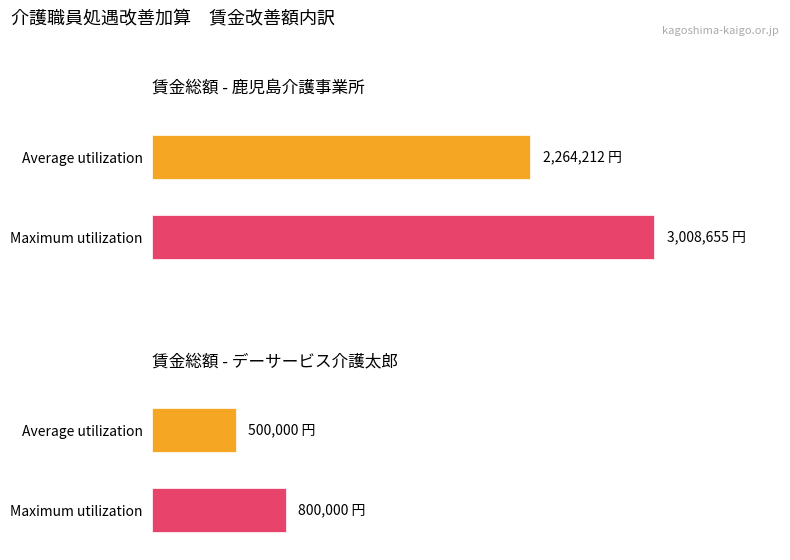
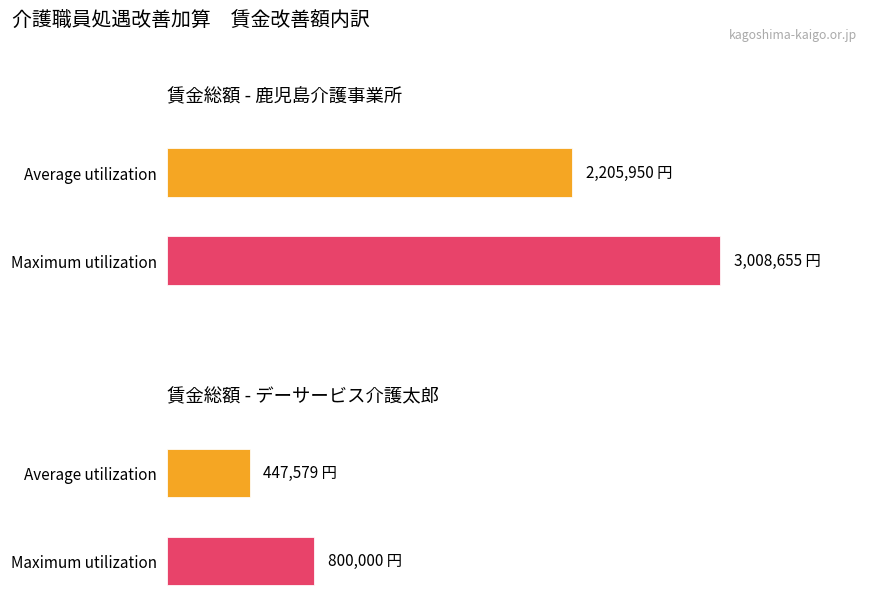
  {
    "賃金総額 - 鹿児島介護事業所": {
-     "Average utilization": "2,264,212",
+     "Average utilization": "2,205,950",
      "Maximum utilization": "3,008,655"
    },
    "賃金総額 - デーサービス介護太郎": {
-     "Average utilization": "500,000",
+     "Average utilization": "447,579",
      "Maximum utilization": "800,000"
    }
  }
